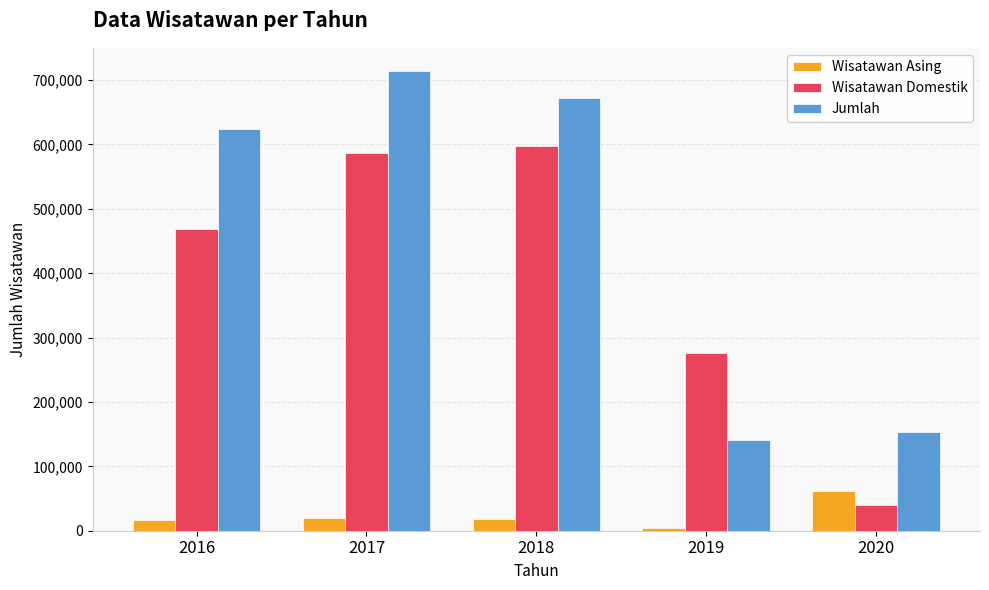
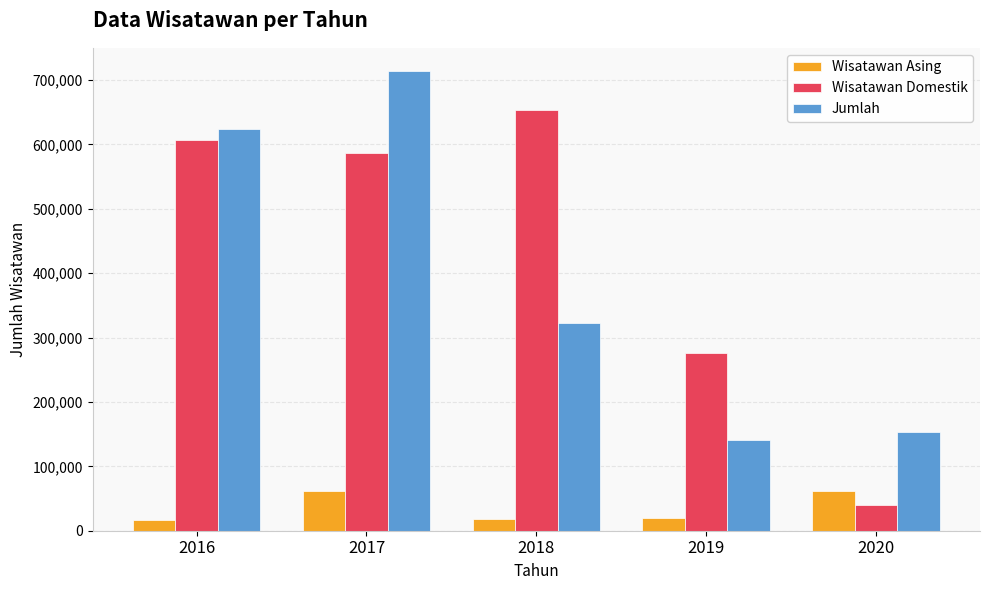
  {
    "Wisatawan Asing": {
      "2016": "20,000",
-     "2017": "20,000",
+     "2017": "60,000",
      "2018": "20,000",
-     "2019": "0",
+     "2019": "20,000",
      "2020": "60,000"
    },
    "Wisatawan Domestik": {
-     "2016": "470,000",
+     "2016": "610,000",
      "2017": "590,000",
-     "2018": "600,000",
+     "2018": "650,000",
      "2019": "280,000",
      "2020": "40,000"
    },
    "Jumlah": {
      "2016": "620,000",
      "2017": "710,000",
-     "2018": "670,000",
+     "2018": "320,000",
      "2019": "140,000",
      "2020": "150,000"
    }
  }
